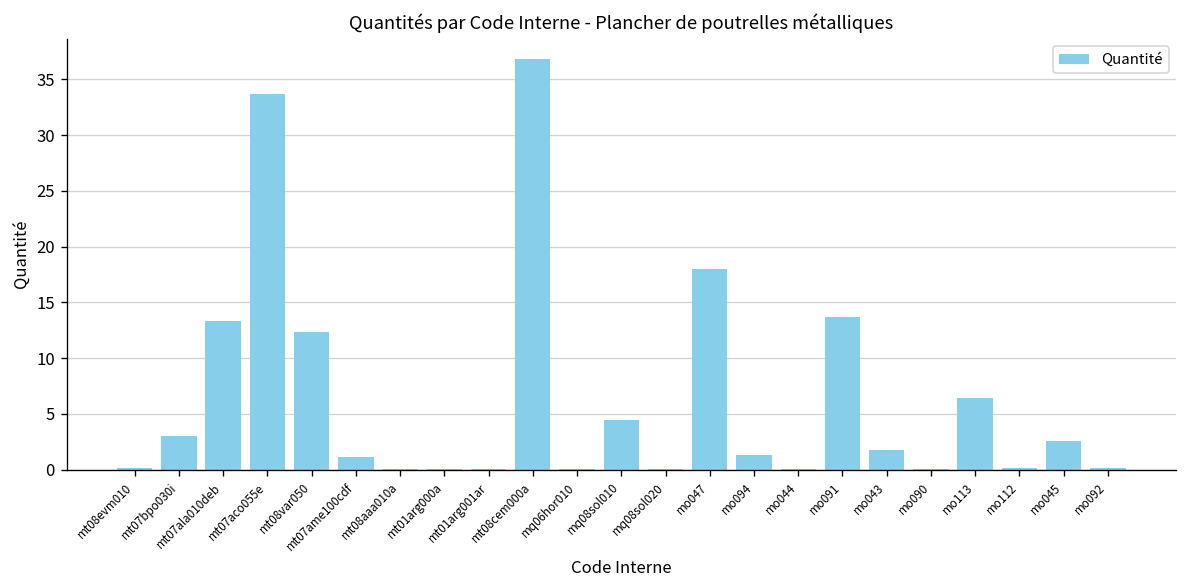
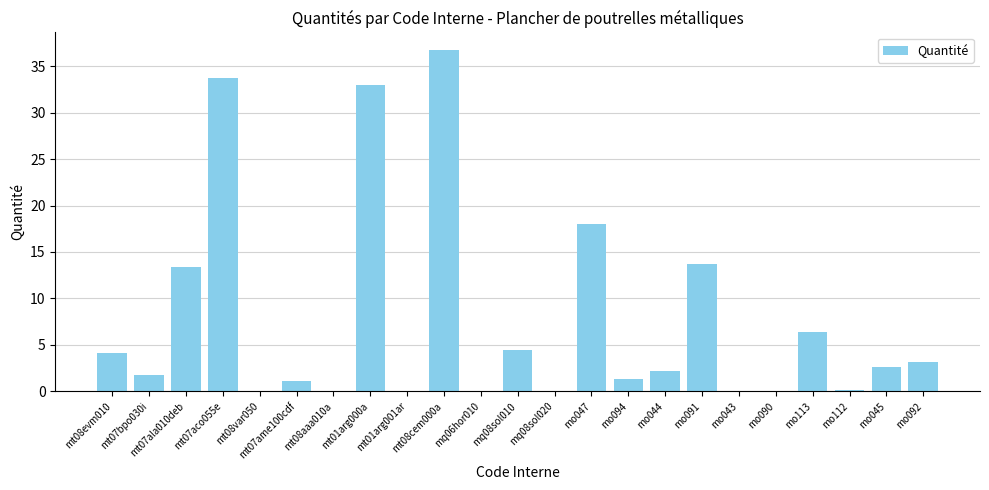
  {
-   "mt08evm010": 0,
-   "mt07bpo030i": 3,
+   "mt08evm010": 4,
+   "mt07bpo030i": 2,
    "mt07ala010deb": 13,
    "mt07aco055e": 34,
-   "mt08var050": 12,
+   "mt08var050": 0,
    "mt07ame100cdf": 1,
-   "mt01arg000a": 0,
+   "mt01arg000a": 33,
    "mt08cem000a": 37,
    "mq08sol010": 4,
    "mo047": 18,
    "mo094": 1,
-   "mo044": 0,
+   "mo044": 2,
    "mo091": 14,
-   "mo043": 2,
+   "mo043": 0,
    "mo113": 6,
    "mo045": 3,
-   "mo092": 0
+   "mo092": 3
  }
